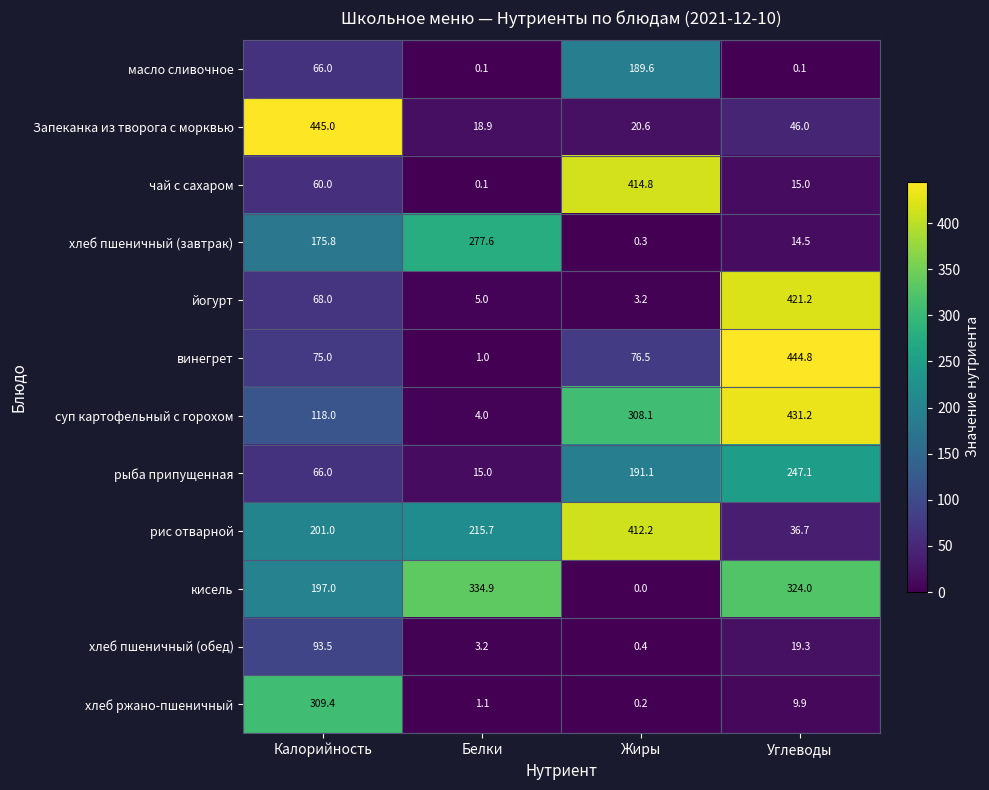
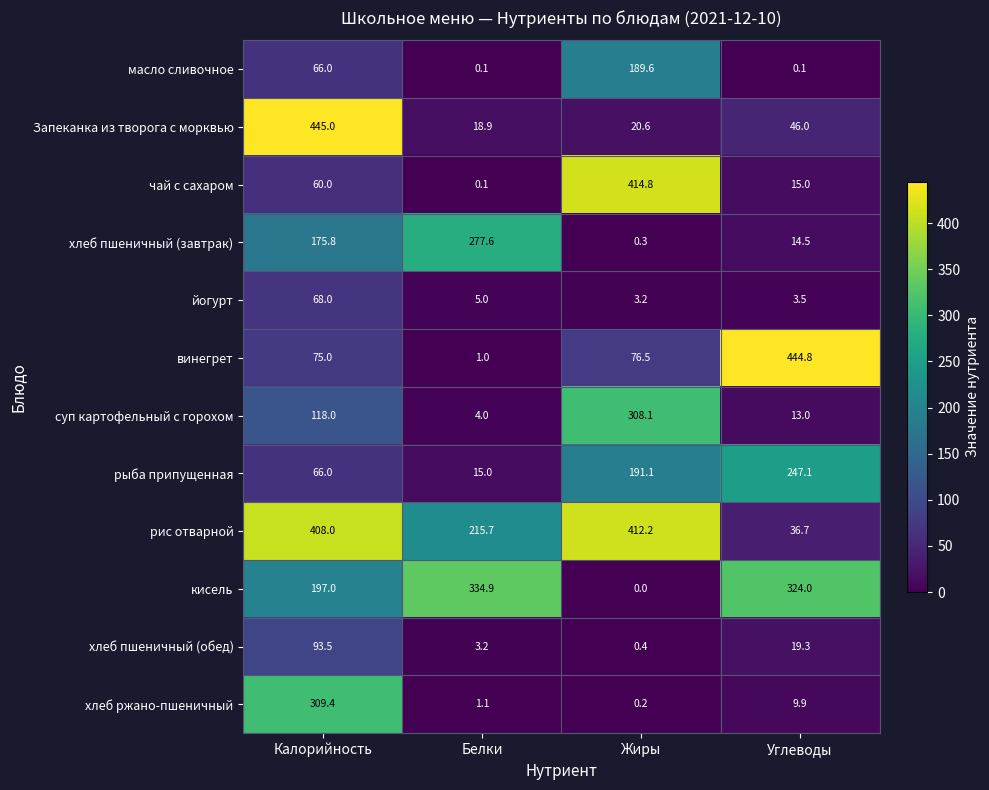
  {
    "масло сливочное": {
      "Калорийность": 66.0,
      "Белки": 0.1,
      "Жиры": 189.6,
      "Углеводы": 0.1
    },
    "Запеканка из творога с морквью": {
      "Калорийность": 445.0,
      "Белки": 18.9,
      "Жиры": 20.6,
      "Углеводы": 46.0
    },
    "чай с сахаром": {
      "Калорийность": 60.0,
      "Белки": 0.1,
      "Жиры": 414.8,
      "Углеводы": 15.0
    },
    "хлеб пшеничный (завтрак)": {
      "Калорийность": 175.8,
      "Белки": 277.6,
      "Жиры": 0.3,
      "Углеводы": 14.5
    },
    "йогурт": {
      "Калорийность": 68.0,
      "Белки": 5.0,
      "Жиры": 3.2,
-     "Углеводы": 421.2
+     "Углеводы": 3.5
    },
    "винегрет": {
      "Калорийность": 75.0,
      "Белки": 1.0,
      "Жиры": 76.5,
      "Углеводы": 444.8
    },
    "суп картофельный с горохом": {
      "Калорийность": 118.0,
      "Белки": 4.0,
      "Жиры": 308.1,
-     "Углеводы": 431.2
+     "Углеводы": 13.0
    },
    "рыба припущенная": {
      "Калорийность": 66.0,
      "Белки": 15.0,
      "Жиры": 191.1,
      "Углеводы": 247.1
    },
    "рис отварной": {
-     "Калорийность": 201.0,
+     "Калорийность": 408.0,
      "Белки": 215.7,
      "Жиры": 412.2,
      "Углеводы": 36.7
    },
    "кисель": {
      "Калорийность": 197.0,
      "Белки": 334.9,
      "Жиры": 0.0,
      "Углеводы": 324.0
    },
    "хлеб пшеничный (обед)": {
      "Калорийность": 93.5,
      "Белки": 3.2,
      "Жиры": 0.4,
      "Углеводы": 19.3
    },
    "хлеб ржано-пшеничный": {
      "Калорийность": 309.4,
      "Белки": 1.1,
      "Жиры": 0.2,
      "Углеводы": 9.9
    }
  }
